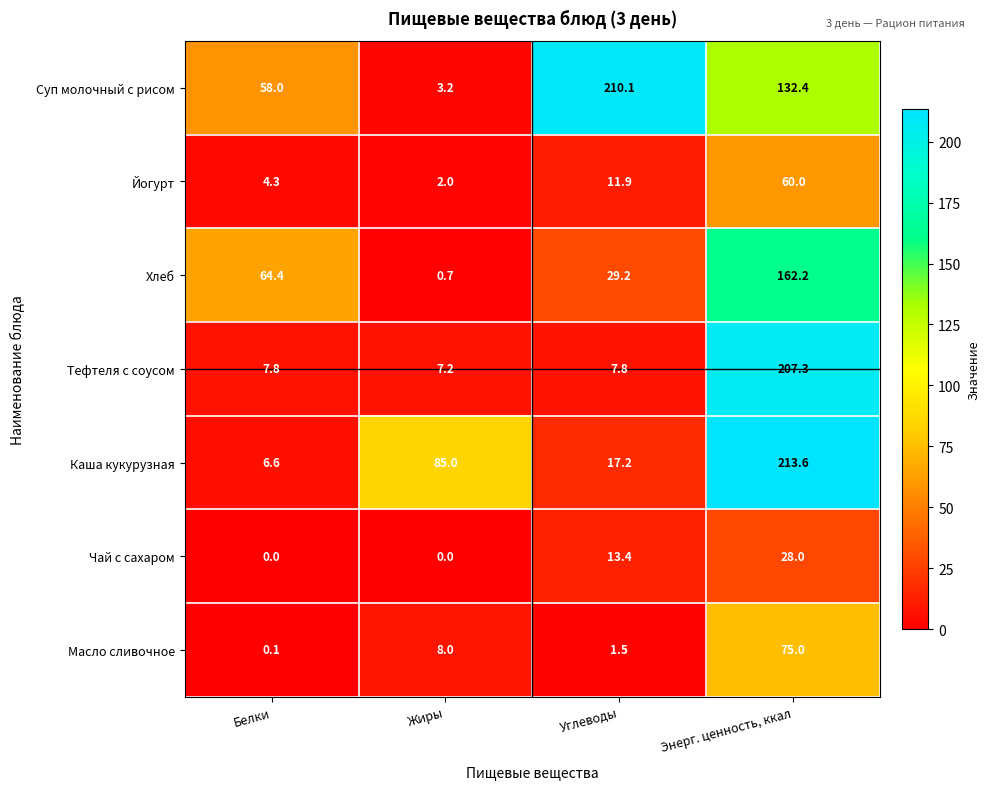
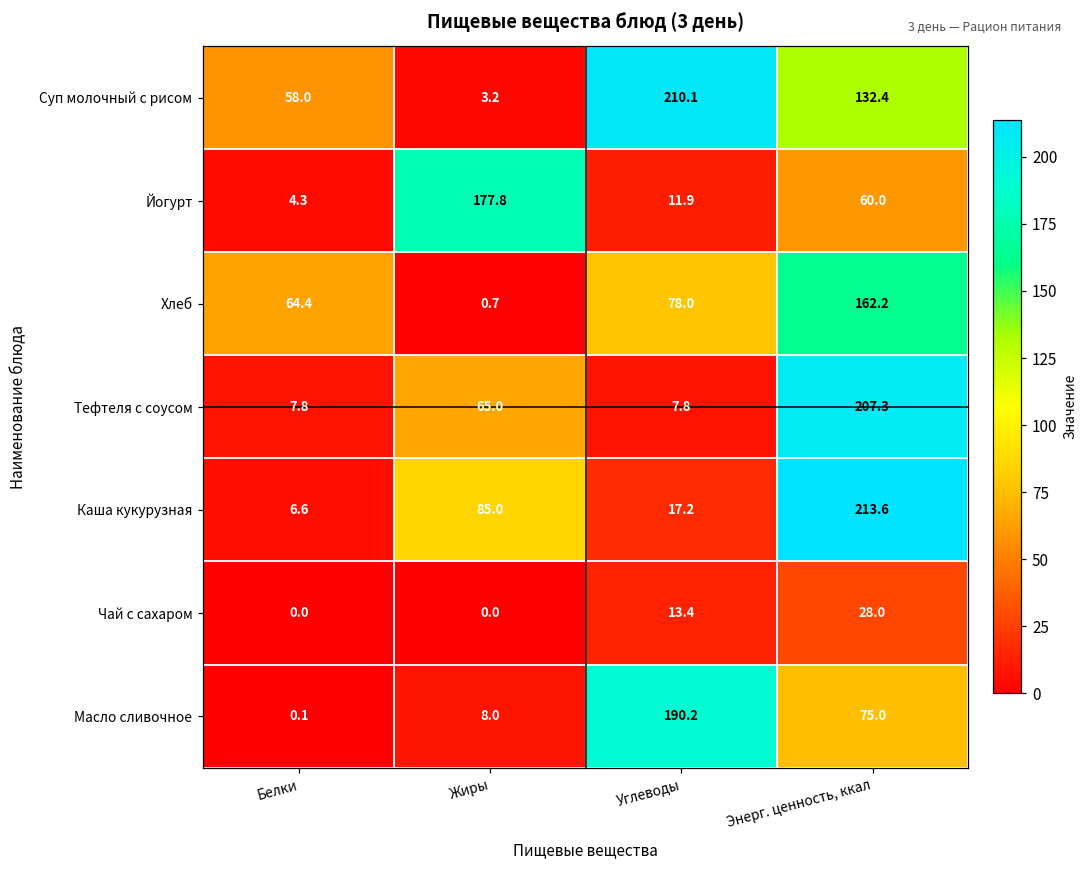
  {
    "Суп молочный с рисом": {
      "Белки": 58.0,
      "Жиры": 3.2,
      "Углеводы": 210.1,
      "Энерг. ценность, ккал": 132.4
    },
    "Йогурт": {
      "Белки": 4.3,
-     "Жиры": 2.0,
+     "Жиры": 177.8,
      "Углеводы": 11.9,
      "Энерг. ценность, ккал": 60.0
    },
    "Хлеб": {
      "Белки": 64.4,
      "Жиры": 0.7,
-     "Углеводы": 29.2,
+     "Углеводы": 78.0,
      "Энерг. ценность, ккал": 162.2
    },
    "Тефтеля с соусом": {
      "Белки": 7.8,
-     "Жиры": 7.2,
+     "Жиры": 65.0,
      "Углеводы": 7.8,
      "Энерг. ценность, ккал": 207.3
    },
    "Каша кукурузная": {
      "Белки": 6.6,
      "Жиры": 85.0,
      "Углеводы": 17.2,
      "Энерг. ценность, ккал": 213.6
    },
    "Чай с сахаром": {
      "Белки": 0.0,
      "Жиры": 0.0,
      "Углеводы": 13.4,
      "Энерг. ценность, ккал": 28.0
    },
    "Масло сливочное": {
      "Белки": 0.1,
      "Жиры": 8.0,
-     "Углеводы": 1.5,
+     "Углеводы": 190.2,
      "Энерг. ценность, ккал": 75.0
    }
  }
